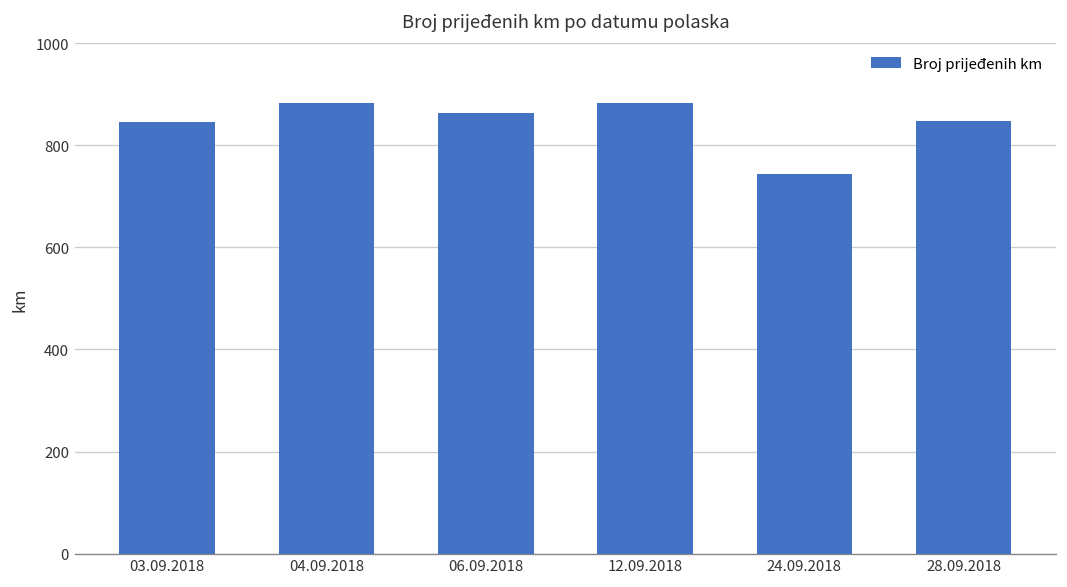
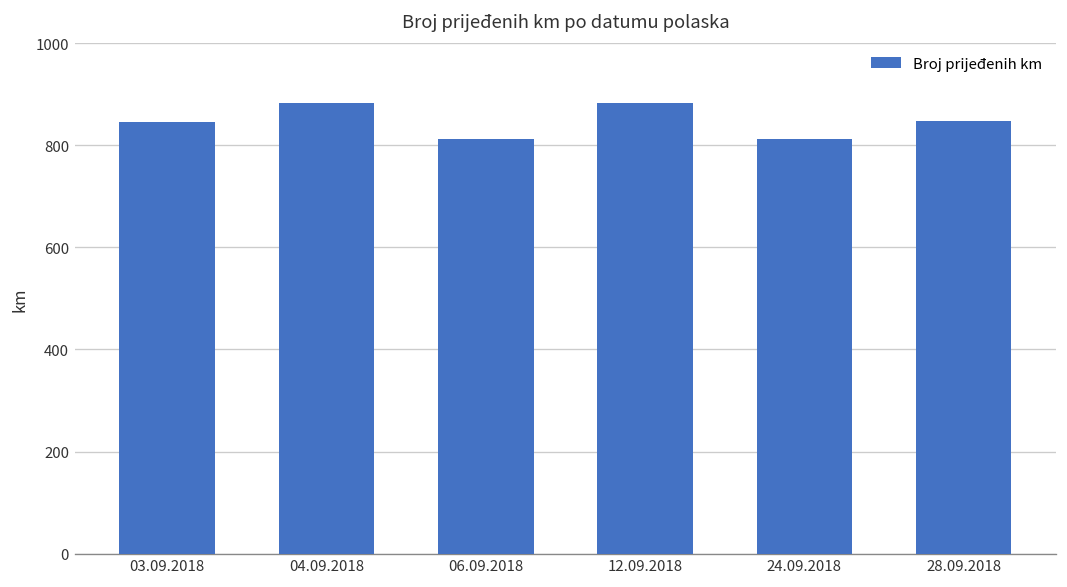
  {
    "03.09.2018": 850,
    "04.09.2018": 880,
-   "06.09.2018": 860,
+   "06.09.2018": 810,
    "12.09.2018": 880,
-   "24.09.2018": 740,
+   "24.09.2018": 810,
    "28.09.2018": 850
  }
